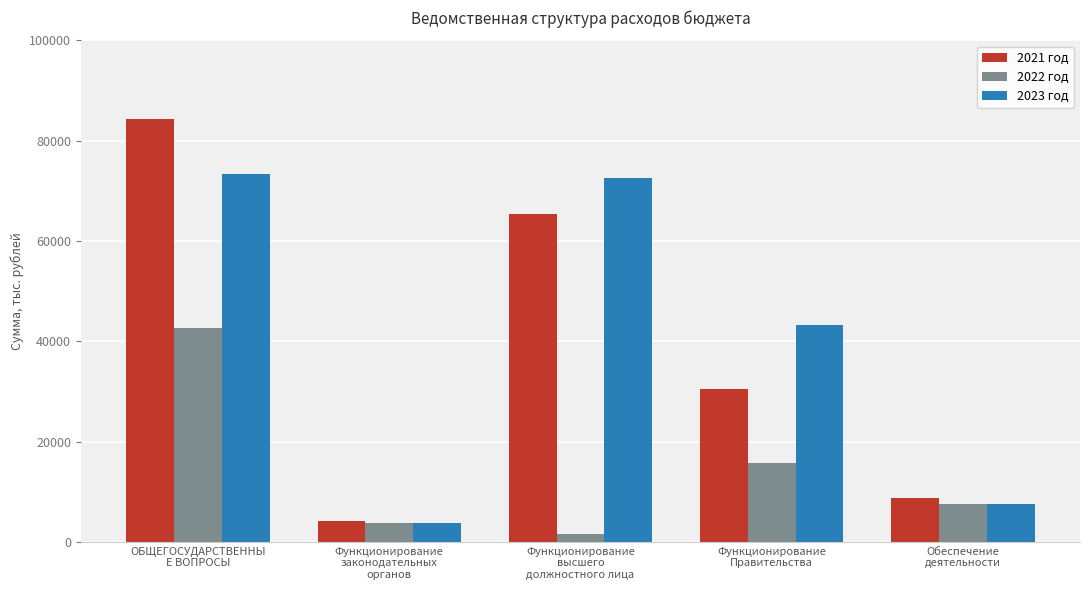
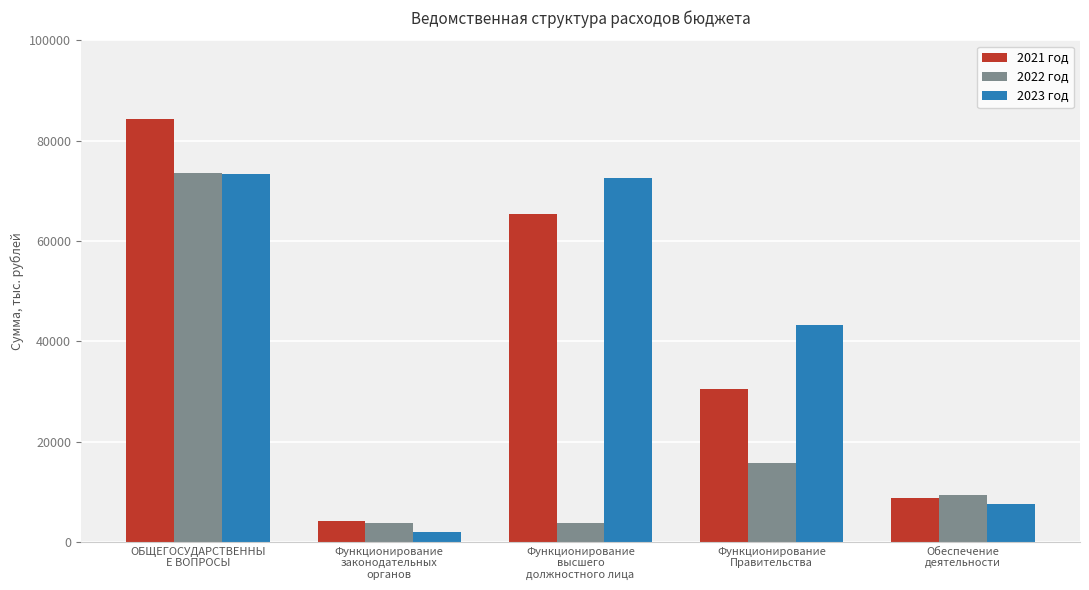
  {
    "2021 год": {
      "ОБЩЕГОСУДАРСТВЕННЫ Е ВОПРОСЫ": 84000,
      "Функционирование законодательных органов": 4000,
      "Функционирование высшего должностного лица": 65000,
      "Функционирование Правительства": 30000,
      "Обеспечение деятельности": 9000
    },
    "2022 год": {
-     "ОБЩЕГОСУДАРСТВЕННЫ Е ВОПРОСЫ": 43000,
+     "ОБЩЕГОСУДАРСТВЕННЫ Е ВОПРОСЫ": 74000,
      "Функционирование законодательных органов": 4000,
-     "Функционирование высшего должностного лица": 2000,
+     "Функционирование высшего должностного лица": 4000,
      "Функционирование Правительства": 16000,
-     "Обеспечение деятельности": 8000
+     "Обеспечение деятельности": 9000
    },
    "2023 год": {
      "ОБЩЕГОСУДАРСТВЕННЫ Е ВОПРОСЫ": 73000,
-     "Функционирование законодательных органов": 4000,
+     "Функционирование законодательных органов": 2000,
      "Функционирование высшего должностного лица": 73000,
      "Функционирование Правительства": 43000,
      "Обеспечение деятельности": 8000
    }
  }
